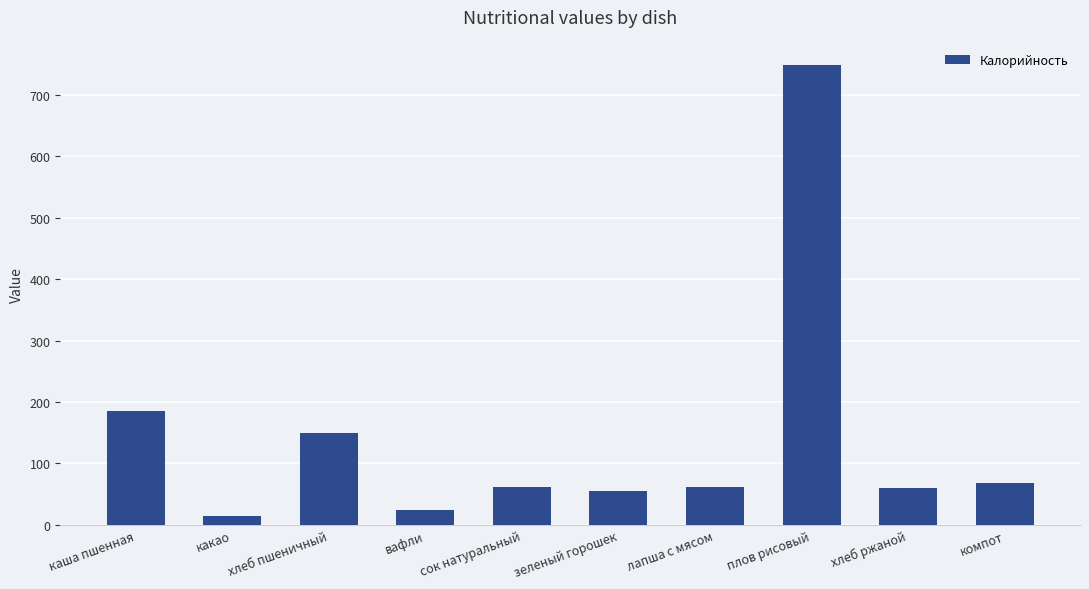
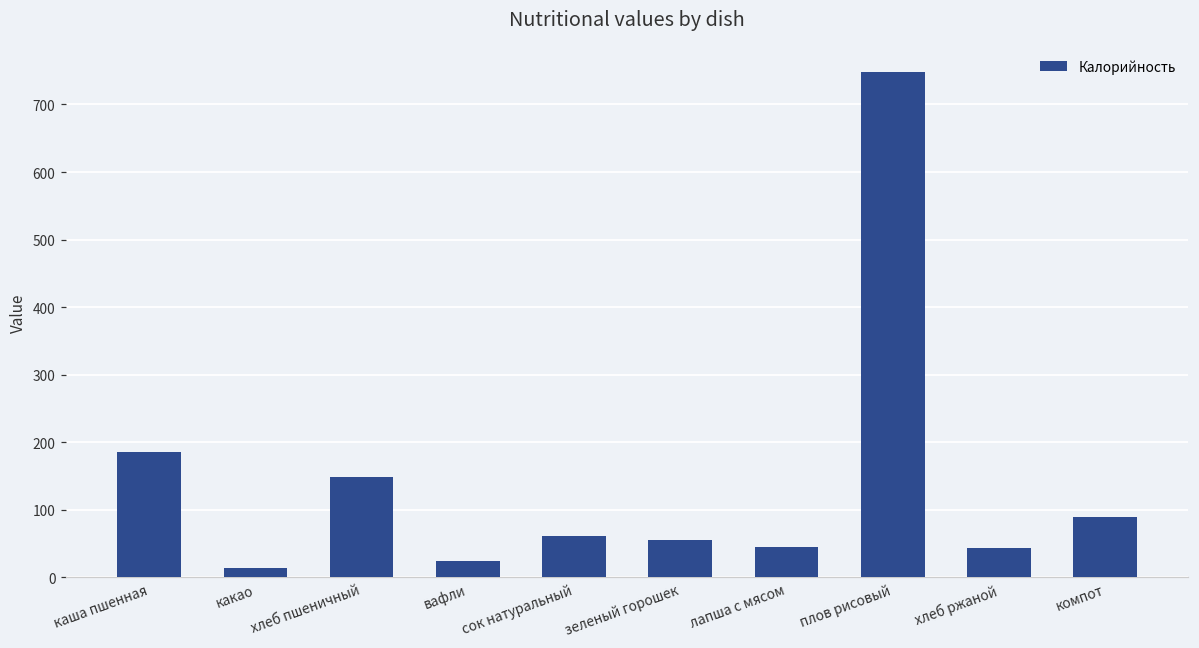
  {
    "каша пшенная": 190,
    "какао": 10,
    "хлеб пшеничный": 150,
    "вафли": 20,
    "сок натуральный": 60,
    "зеленый горошек": 60,
-   "лапша с мясом": 60,
+   "лапша с мясом": 40,
    "плов рисовый": 750,
-   "хлеб ржаной": 60,
-   "компот": 70
+   "хлеб ржаной": 40,
+   "компот": 90
  }
